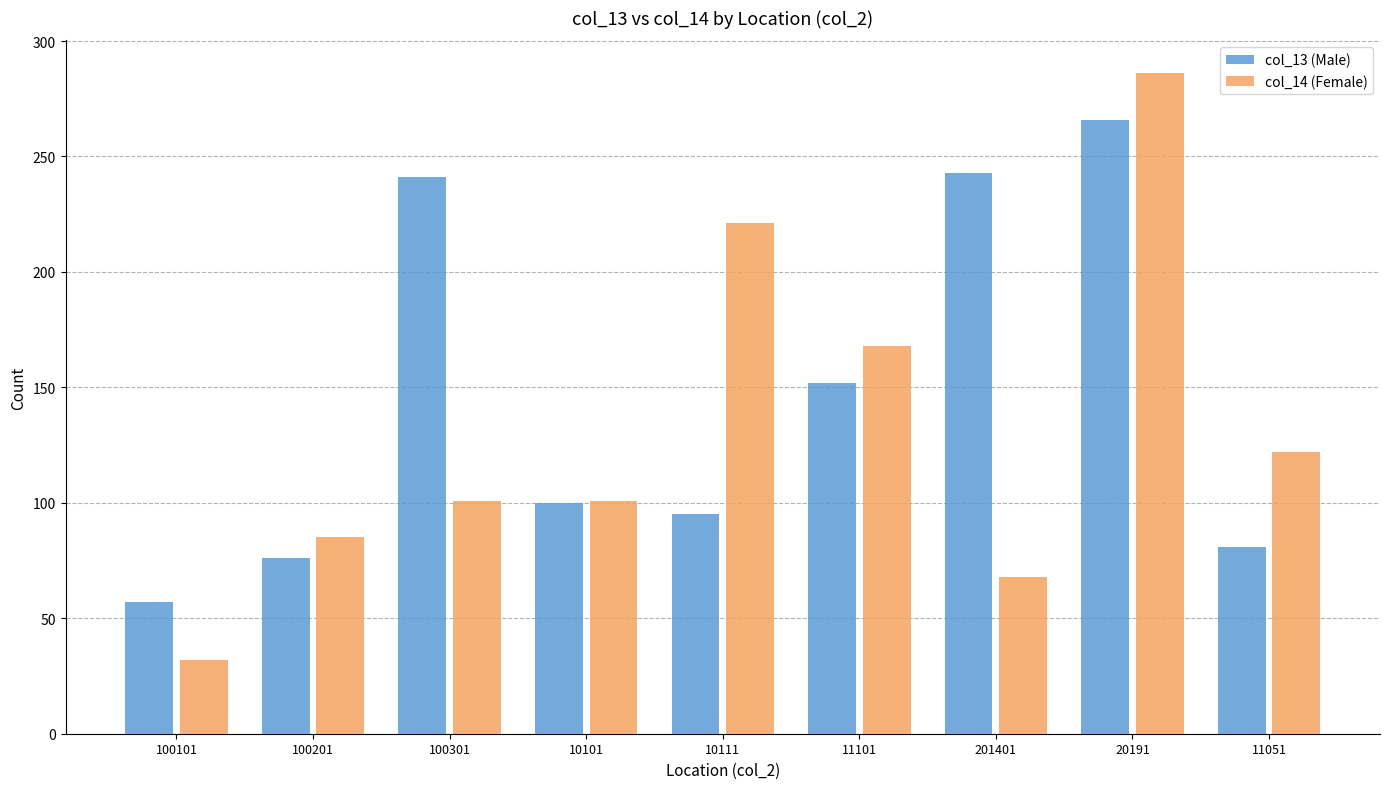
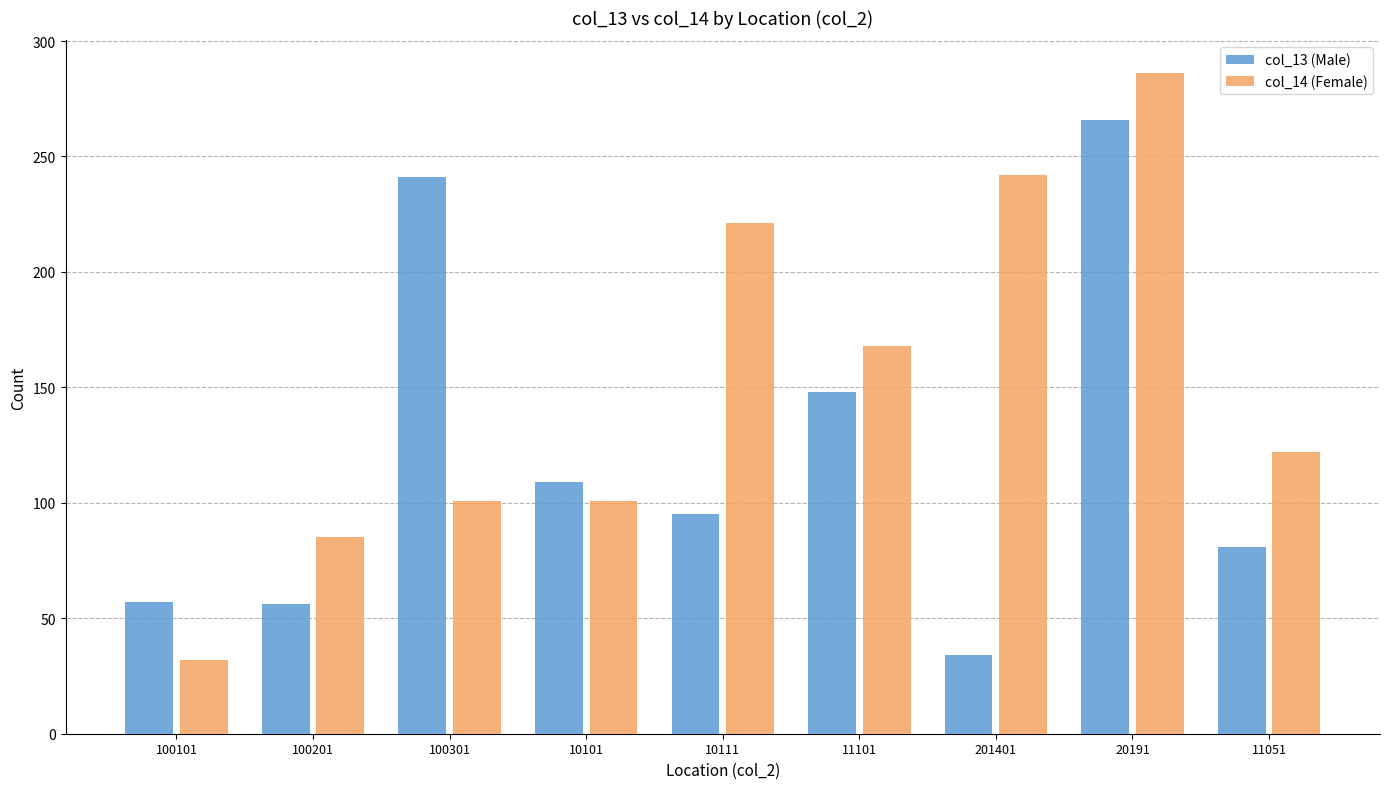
  {
    "col_13 (Male)": {
      "100101": 57,
-     "100201": 76,
+     "100201": 56,
      "100301": 241,
-     "10101": 100,
+     "10101": 109,
      "10111": 95,
-     "11101": 152,
-     "201401": 243,
+     "11101": 148,
+     "201401": 34,
      "20191": 266,
      "11051": 81
    },
    "col_14 (Female)": {
      "100101": 32,
      "100201": 85,
      "100301": 101,
      "10101": 101,
      "10111": 221,
      "11101": 168,
-     "201401": 68,
+     "201401": 242,
      "20191": 286,
      "11051": 122
    }
  }
